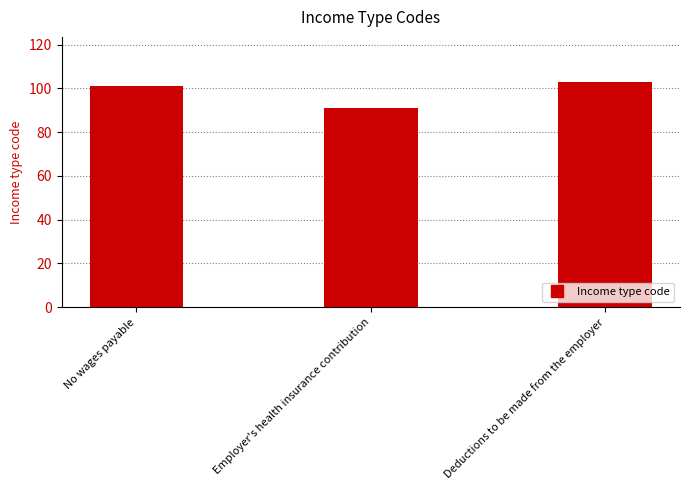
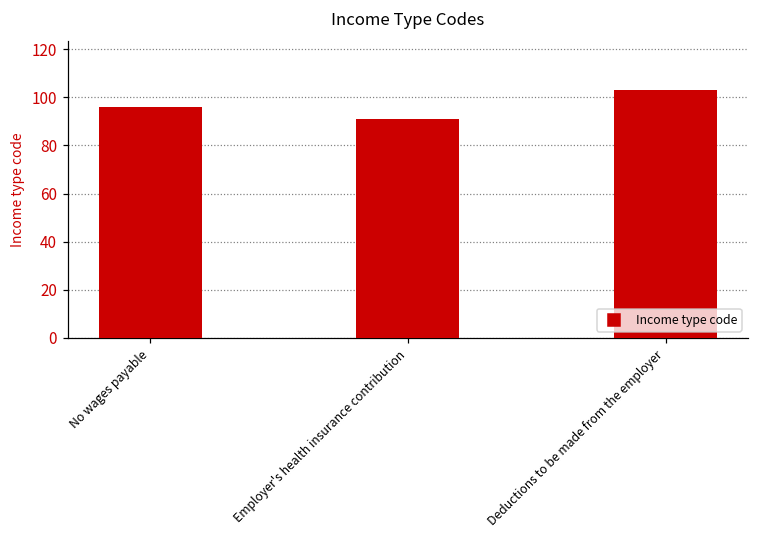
  {
-   "No wages payable": 101,
+   "No wages payable": 96,
    "Employer's health insurance contribution": 91,
    "Deductions to be made from the employer": 103
  }
